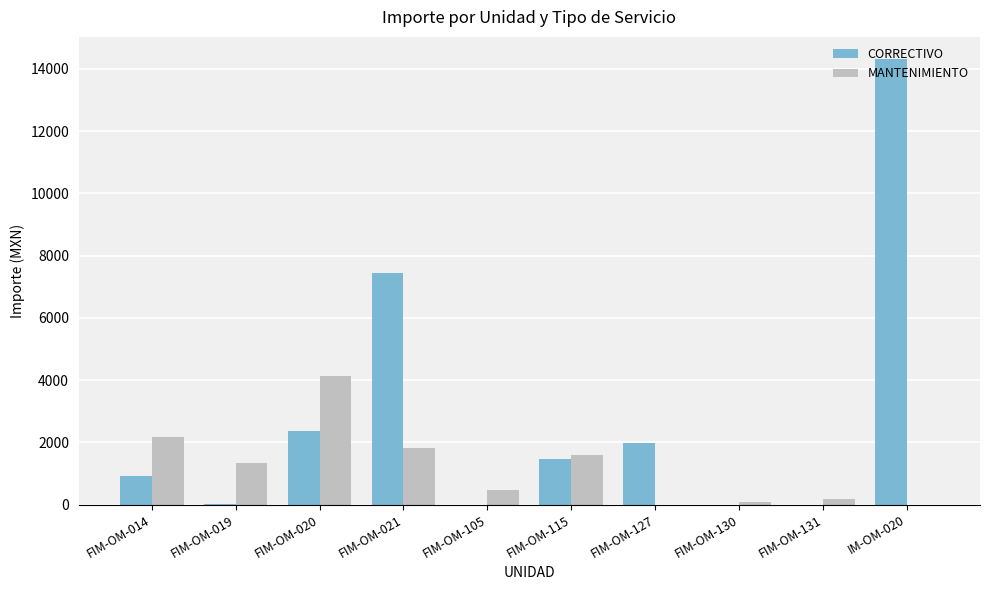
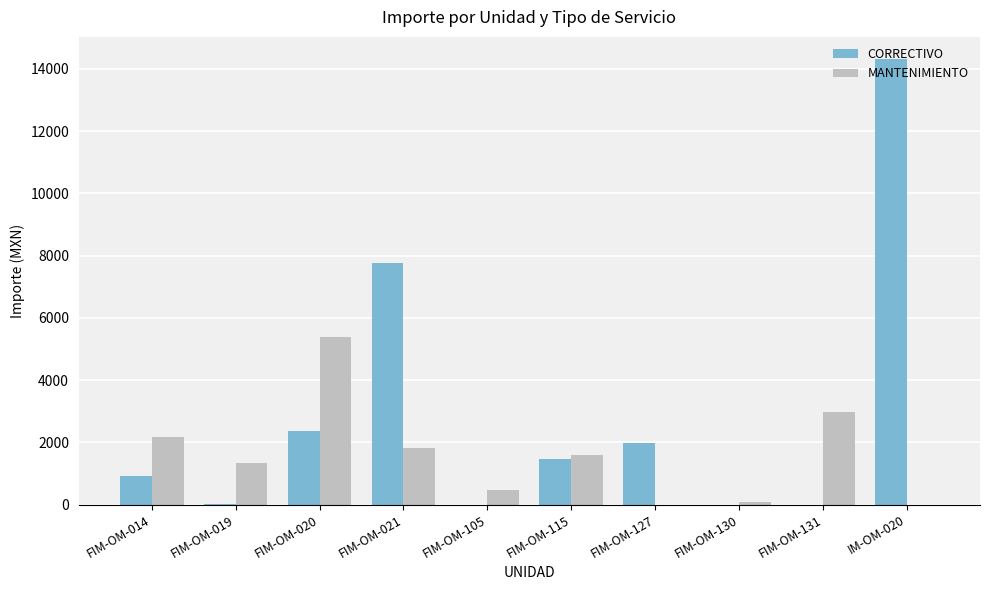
  {
    "CORRECTIVO": {
      "FIM-OM-014": 900,
      "FIM-OM-020": 2400,
-     "FIM-OM-021": 7400,
+     "FIM-OM-021": 7800,
      "FIM-OM-105": 0,
      "FIM-OM-115": 1500,
      "FIM-OM-127": 2000,
      "FIM-OM-130": 0,
      "FIM-OM-131": 0,
      "IM-OM-020": 14300
    },
    "MANTENIMIENTO": {
      "FIM-OM-014": 2200,
      "FIM-OM-019": 1300,
-     "FIM-OM-020": 4100,
+     "FIM-OM-020": 5400,
      "FIM-OM-021": 1800,
      "FIM-OM-105": 500,
      "FIM-OM-115": 1600,
      "FIM-OM-127": 0,
      "FIM-OM-130": 100,
-     "FIM-OM-131": 200,
+     "FIM-OM-131": 3000,
      "IM-OM-020": 0
    }
  }
